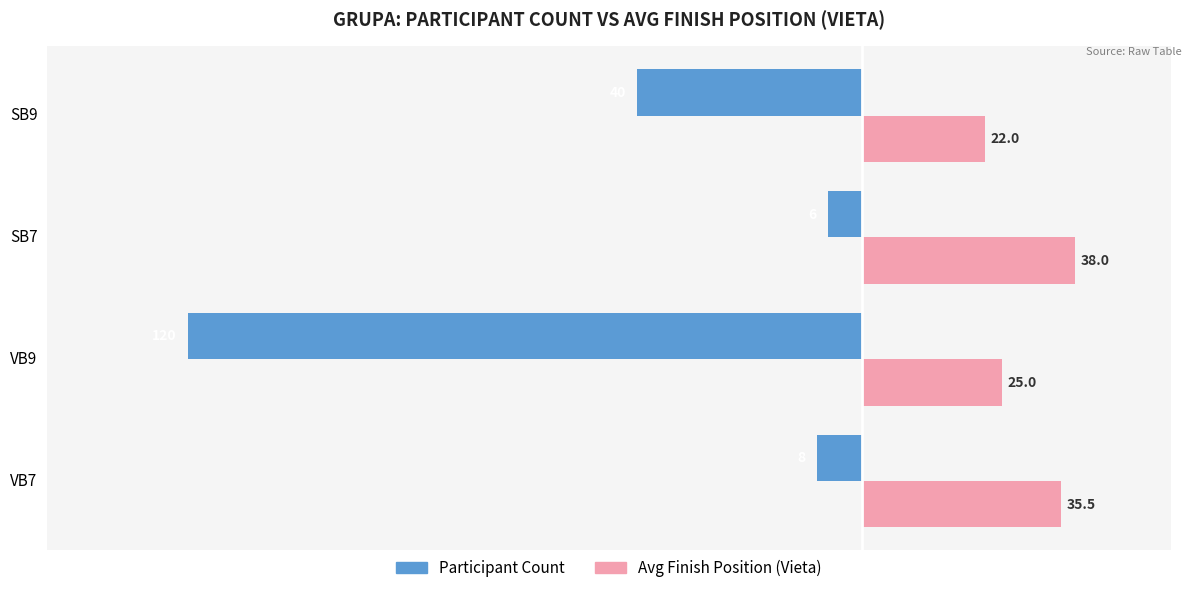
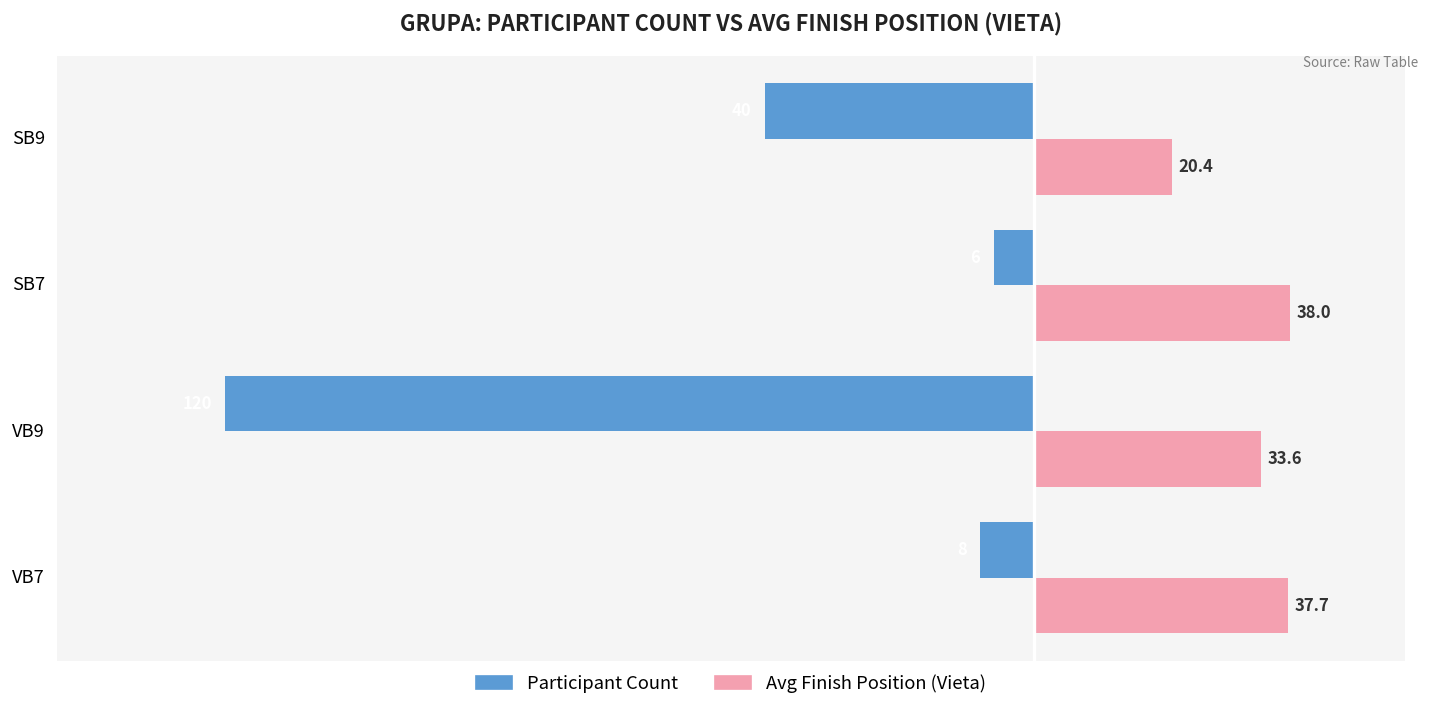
  {
    "Avg Finish Position (Vieta)": {
-     "SB9": 22.0,
+     "SB9": 20.4,
      "SB7": 38.0,
-     "VB9": 25.0,
-     "VB7": 35.5
+     "VB9": 33.6,
+     "VB7": 37.7
    }
  }
